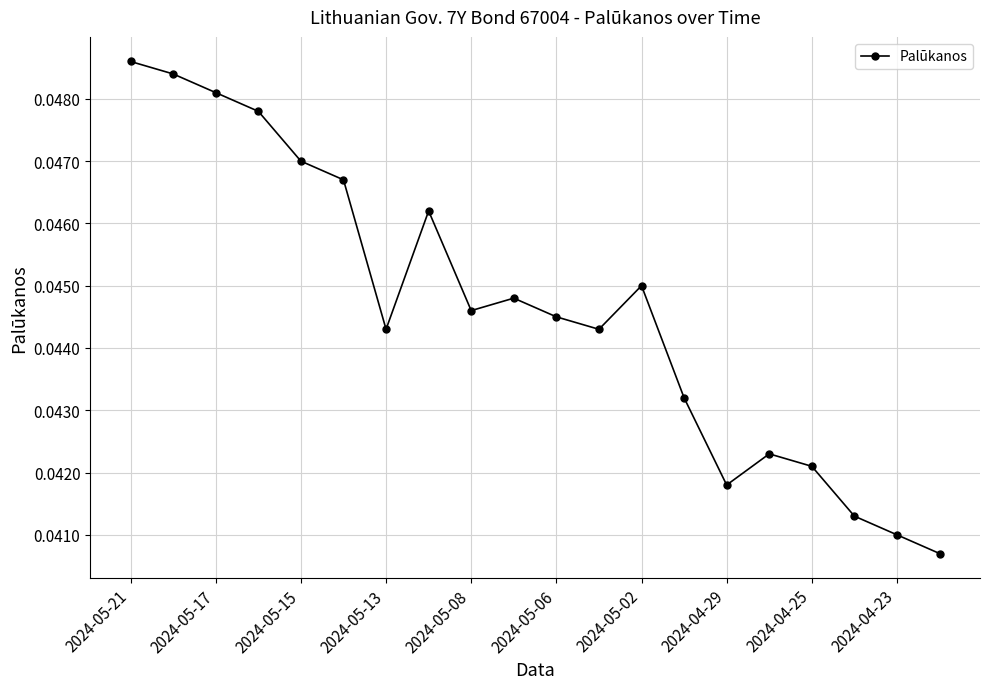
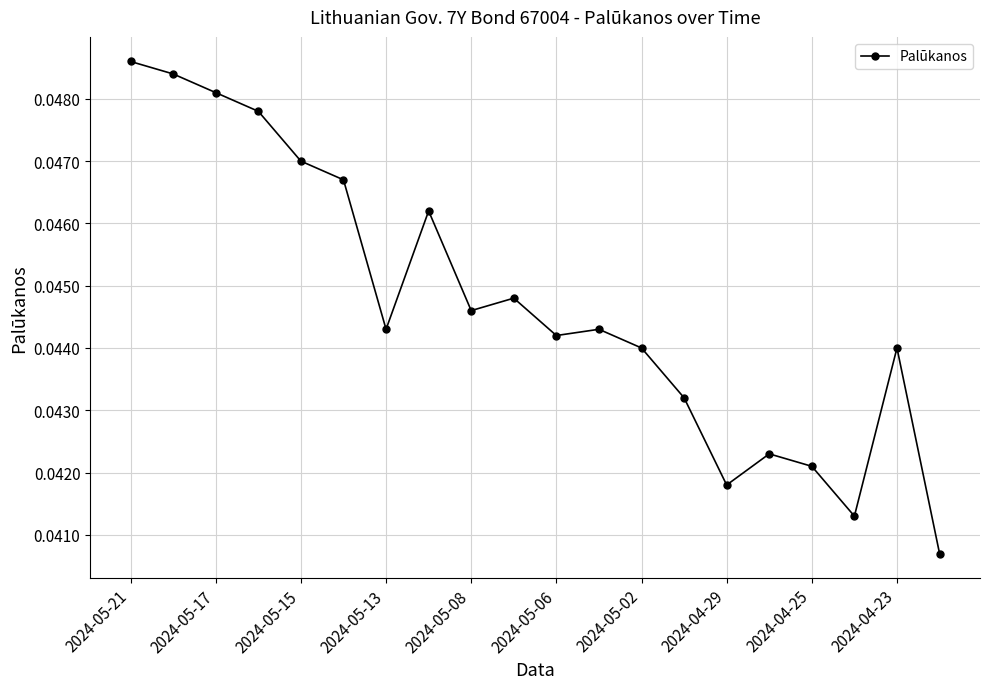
  {
    "2024-05-21": 0.0486,
    "2024-05-17": 0.0481,
    "2024-05-15": 0.0470,
    "2024-05-13": 0.0443,
    "2024-05-08": 0.0446,
-   "2024-05-06": 0.0445,
-   "2024-05-02": 0.045,
+   "2024-05-06": 0.0442,
+   "2024-05-02": 0.044,
    "2024-04-29": 0.0418,
    "2024-04-25": 0.0421,
-   "2024-04-23": 0.041
+   "2024-04-23": 0.044
  }
